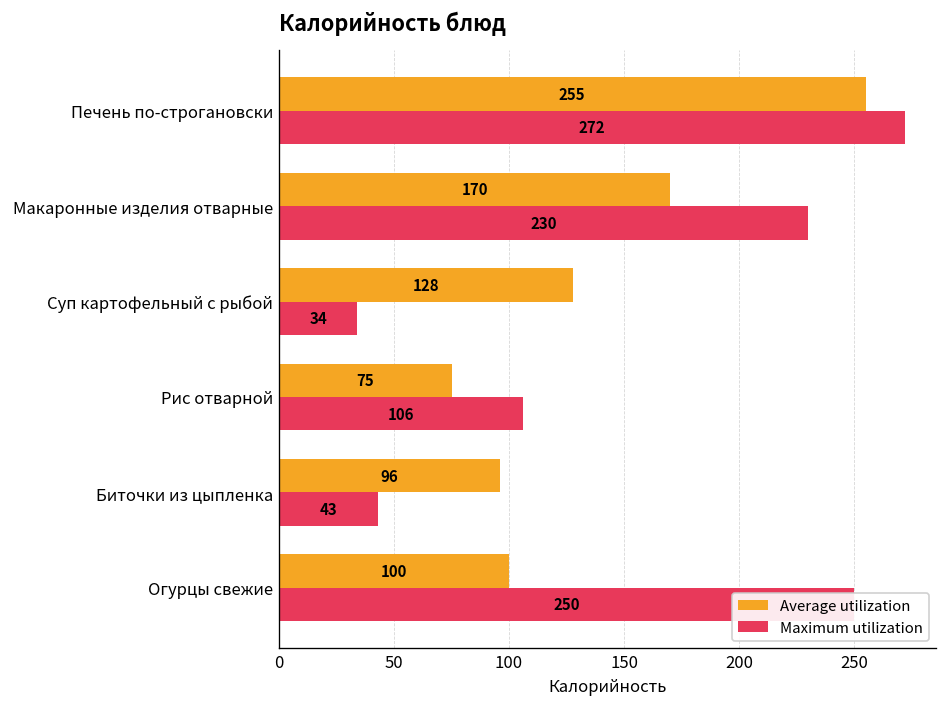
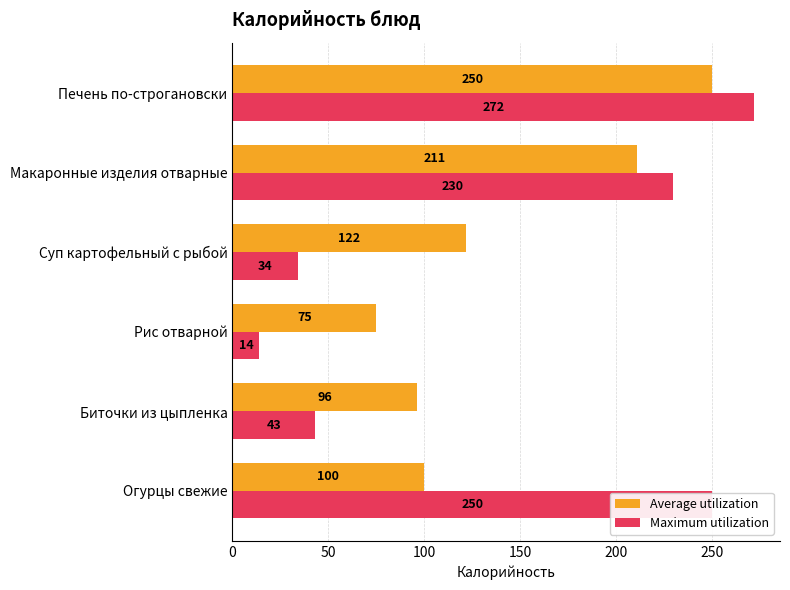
  {
    "Average utilization": {
-     "Печень по-строгановски": 255,
-     "Макаронные изделия отварные": 170,
-     "Суп картофельный с рыбой": 128,
+     "Печень по-строгановски": 250,
+     "Макаронные изделия отварные": 211,
+     "Суп картофельный с рыбой": 122,
      "Рис отварной": 75,
      "Биточки из цыпленка": 96,
      "Огурцы свежие": 100
    },
    "Maximum utilization": {
      "Печень по-строгановски": 272,
      "Макаронные изделия отварные": 230,
      "Суп картофельный с рыбой": 34,
-     "Рис отварной": 106,
+     "Рис отварной": 14,
      "Биточки из цыпленка": 43
    }
  }
